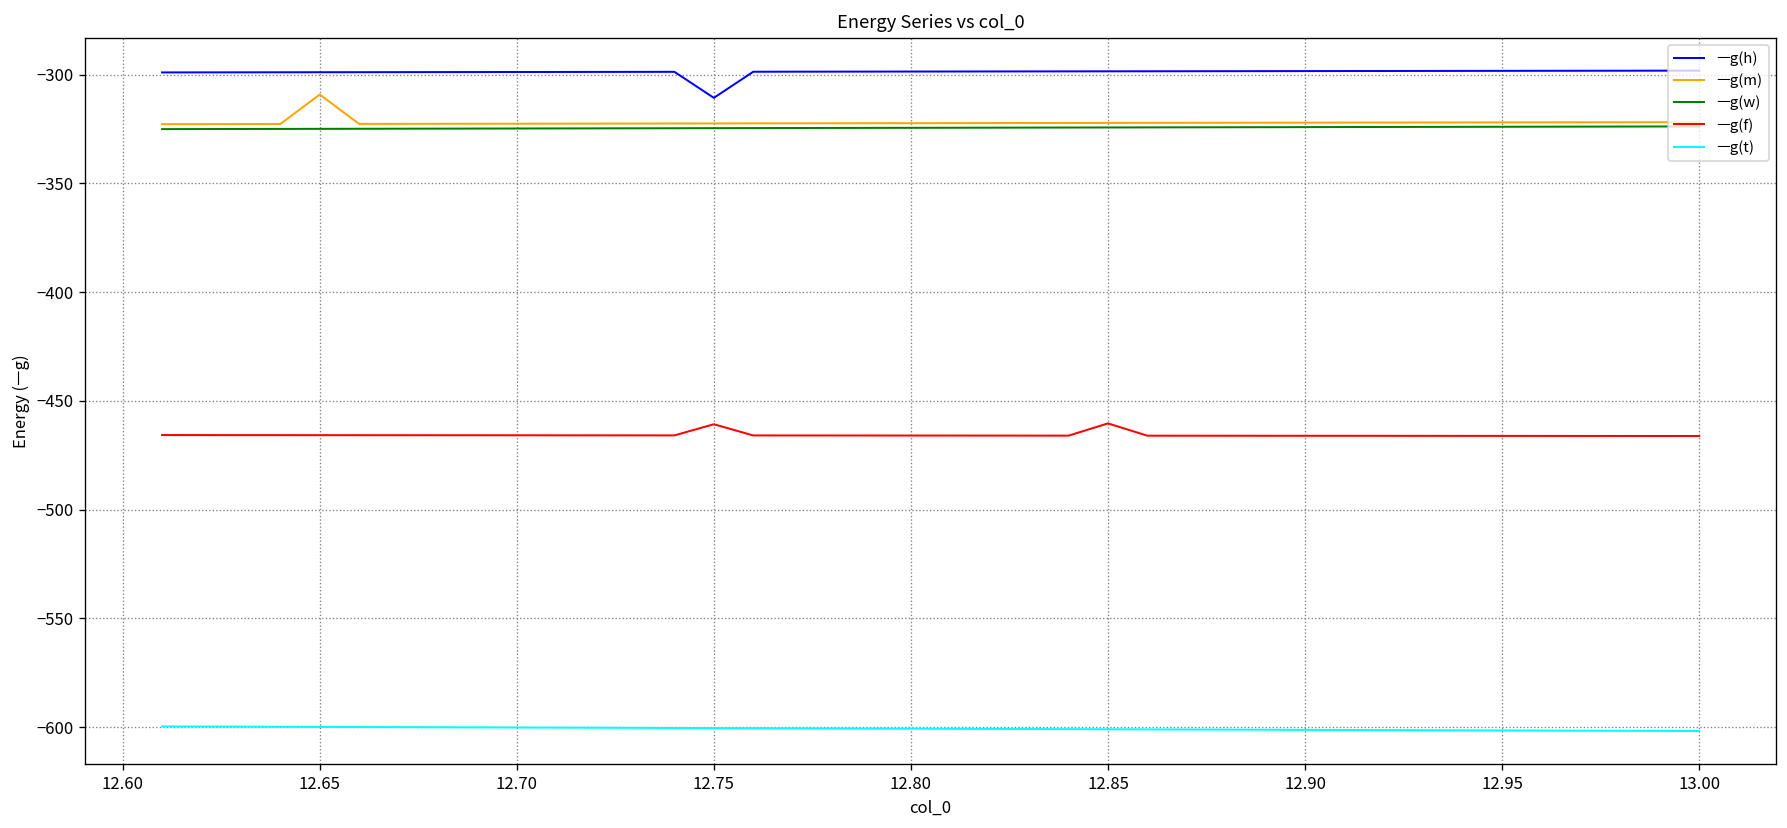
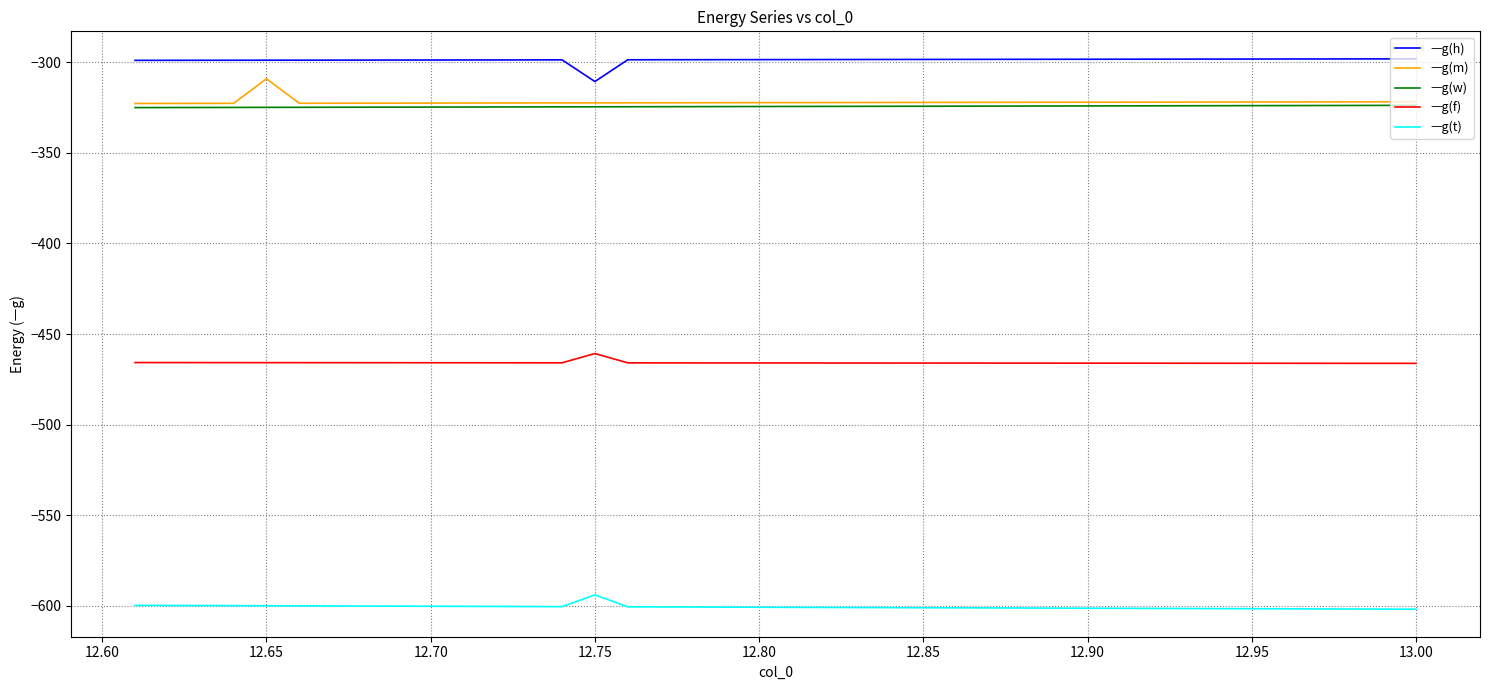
  {
    "ㅡg(h)": {
      "12.65": -299,
      "12.70": -299,
      "12.75": -311,
      "12.80": -299,
      "12.85": -298,
      "12.90": -298,
      "12.95": -298
    },
    "ㅡg(m)": {
      "12.65": -309,
      "12.70": -323,
      "12.75": -322,
      "12.80": -322,
      "12.85": -322,
      "12.90": -322,
      "12.95": -322
    },
    "ㅡg(w)": {
      "12.65": -325,
      "12.70": -325,
      "12.75": -325,
      "12.80": -324,
      "12.85": -324,
      "12.90": -324,
      "12.95": -324
    },
    "ㅡg(f)": {
      "12.65": -466,
      "12.70": -466,
      "12.75": -461,
      "12.80": -466,
-     "12.85": -460,
+     "12.85": -466,
      "12.90": -466,
      "12.95": -466,
      "13.00": -466
    },
    "ㅡg(t)": {
      "12.65": -600,
      "12.70": -600,
-     "12.75": -600,
+     "12.75": -594,
      "12.80": -601,
      "12.85": -601,
      "12.90": -601,
      "12.95": -602,
      "13.00": -602
    }
  }
